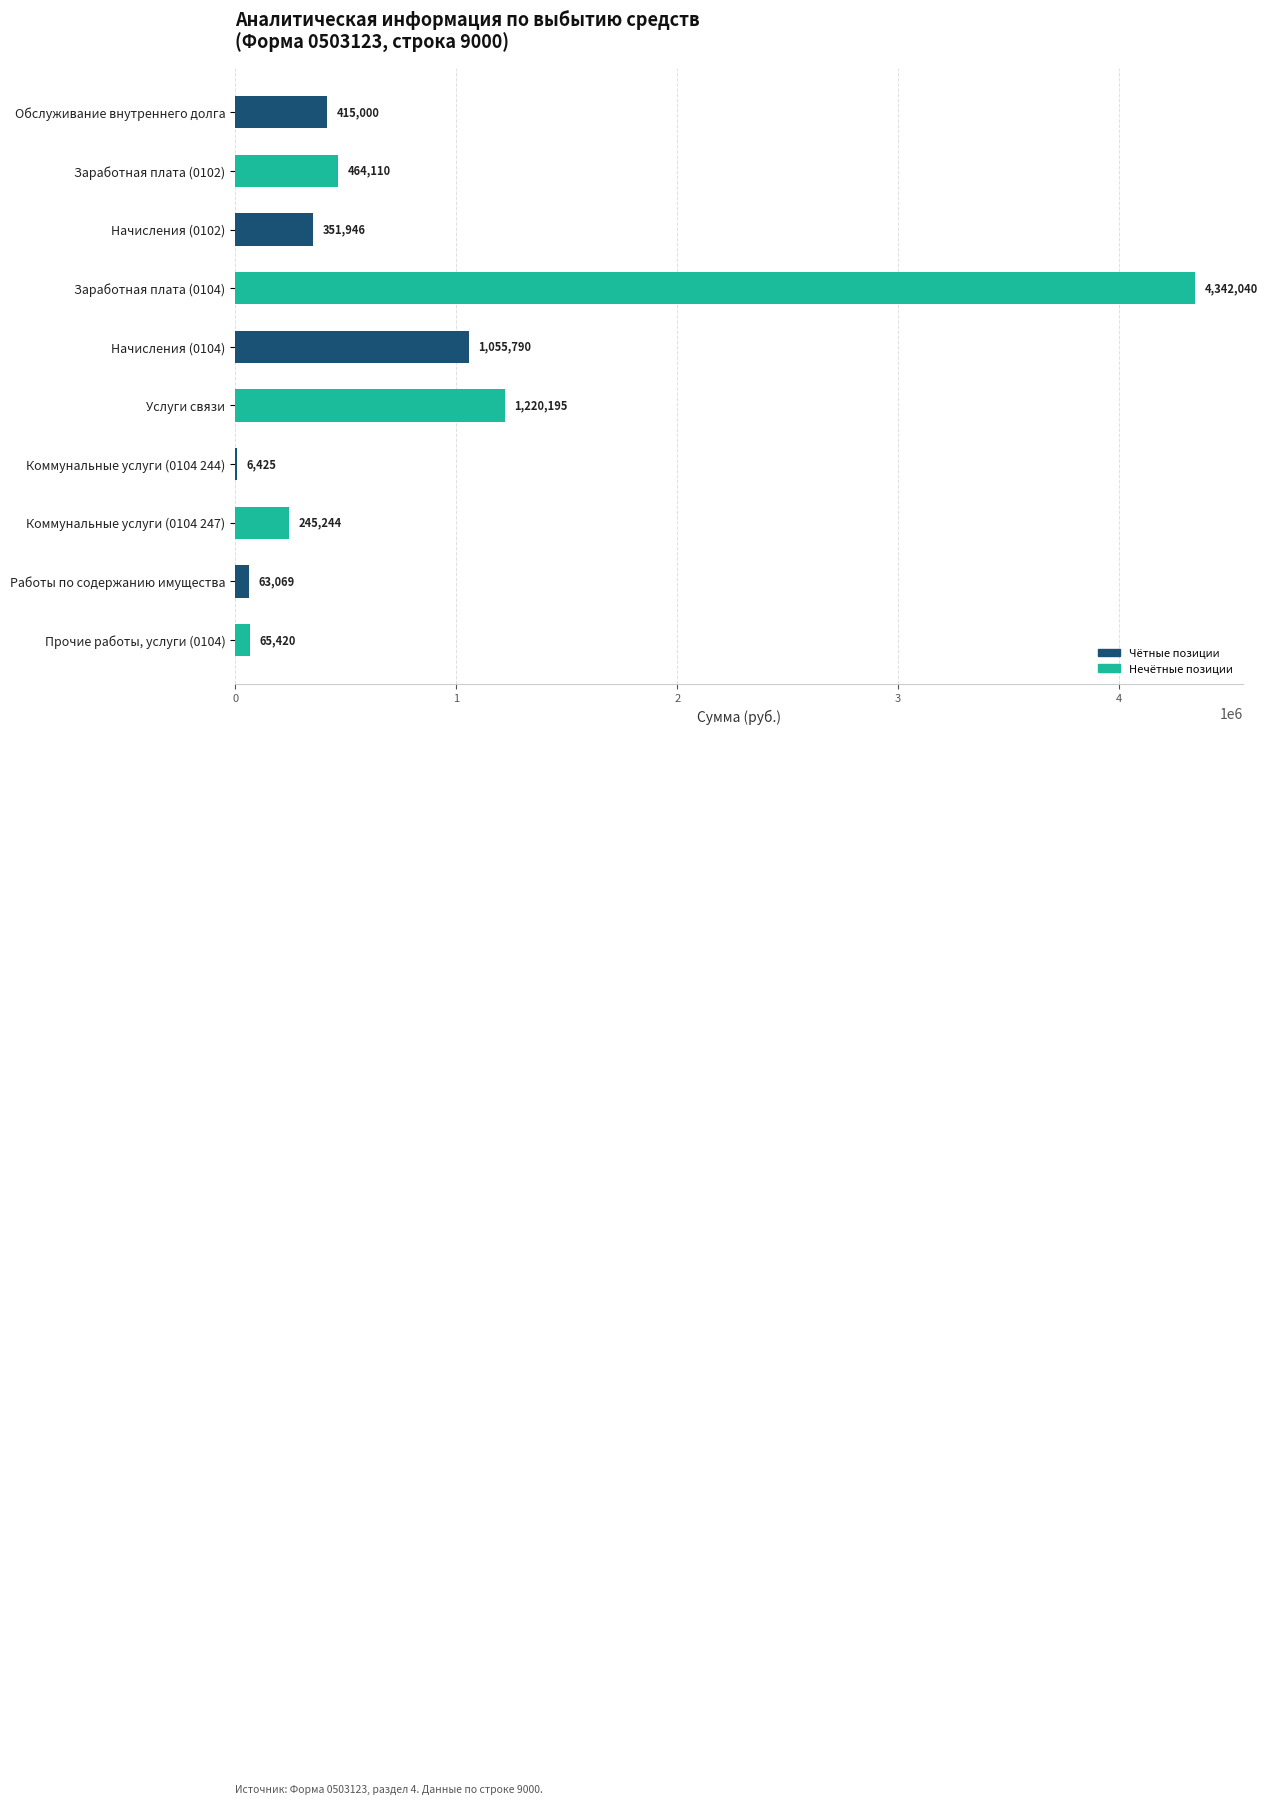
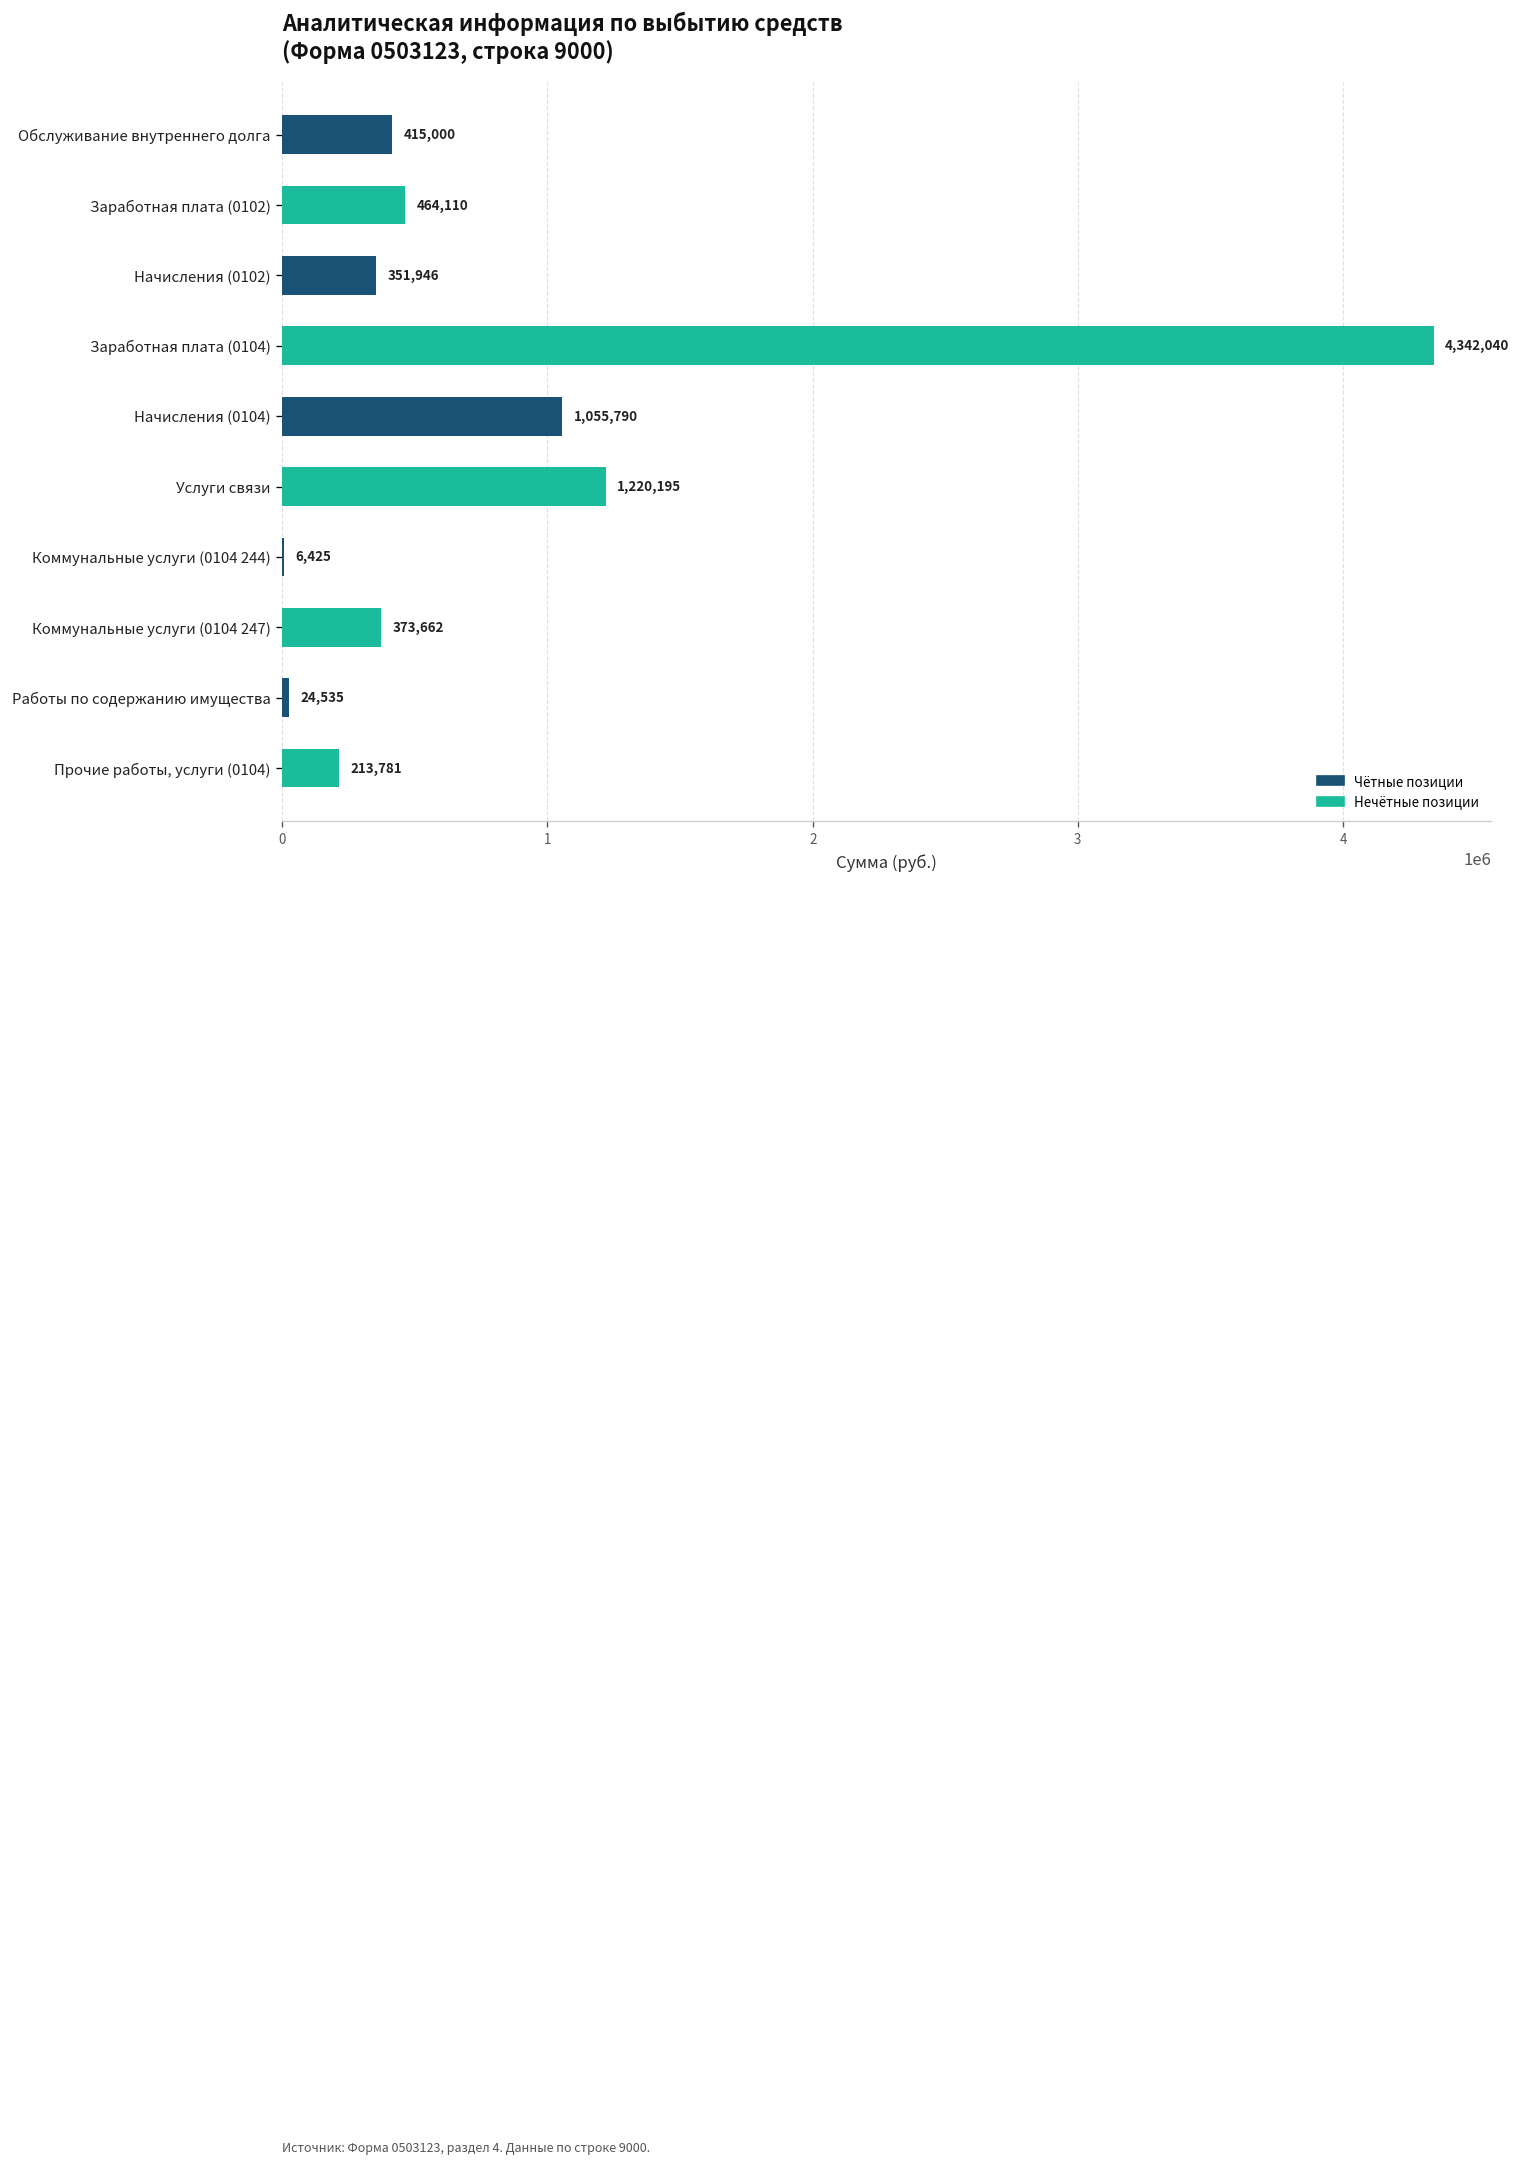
  {
    "Обслуживание внутреннего долга": "415,000",
    "Заработная плата (0102)": "464,110",
    "Начисления (0102)": "351,946",
    "Заработная плата (0104)": "4,342,040",
    "Начисления (0104)": "1,055,790",
    "Услуги связи": "1,220,195",
    "Коммунальные услуги (0104 244)": "6,425",
-   "Коммунальные услуги (0104 247)": "245,244",
-   "Работы по содержанию имущества": "63,069",
-   "Прочие работы, услуги (0104)": "65,420"
+   "Коммунальные услуги (0104 247)": "373,662",
+   "Работы по содержанию имущества": "24,535",
+   "Прочие работы, услуги (0104)": "213,781"
  }
